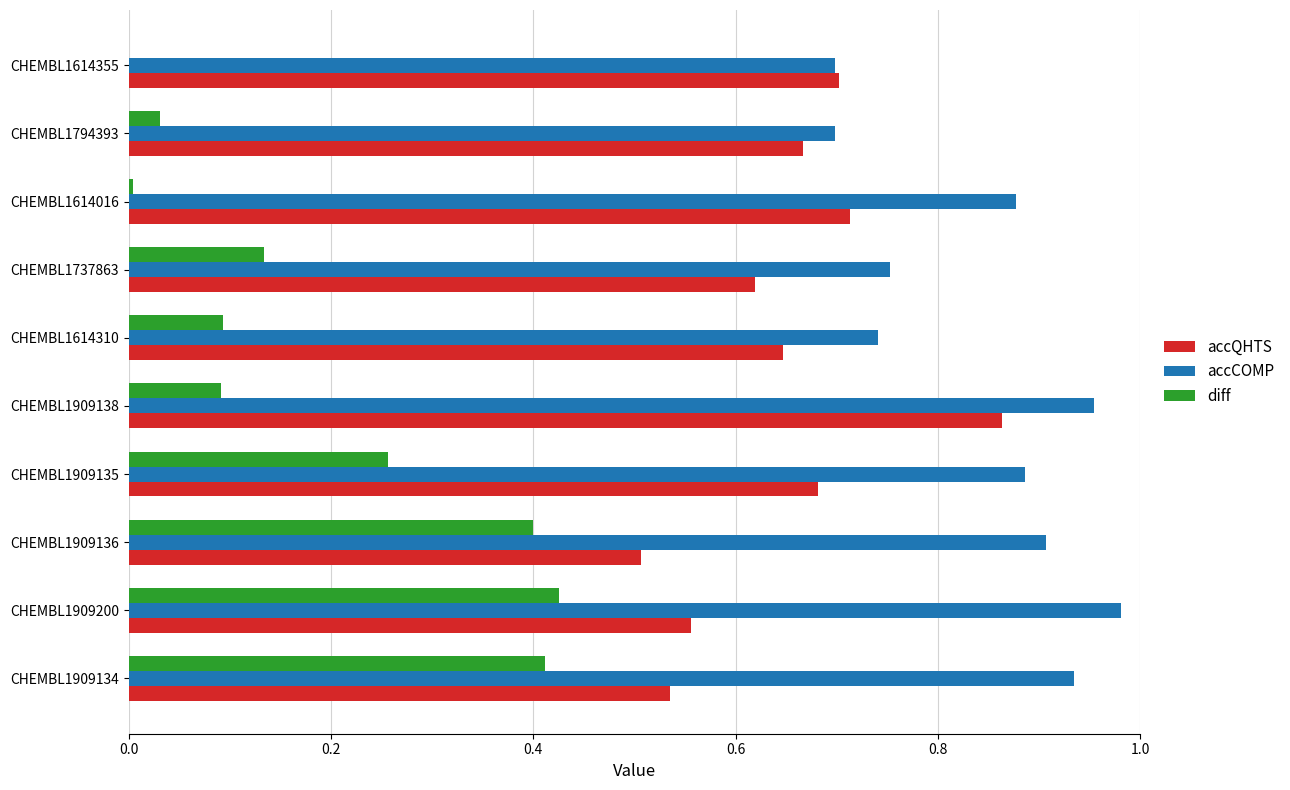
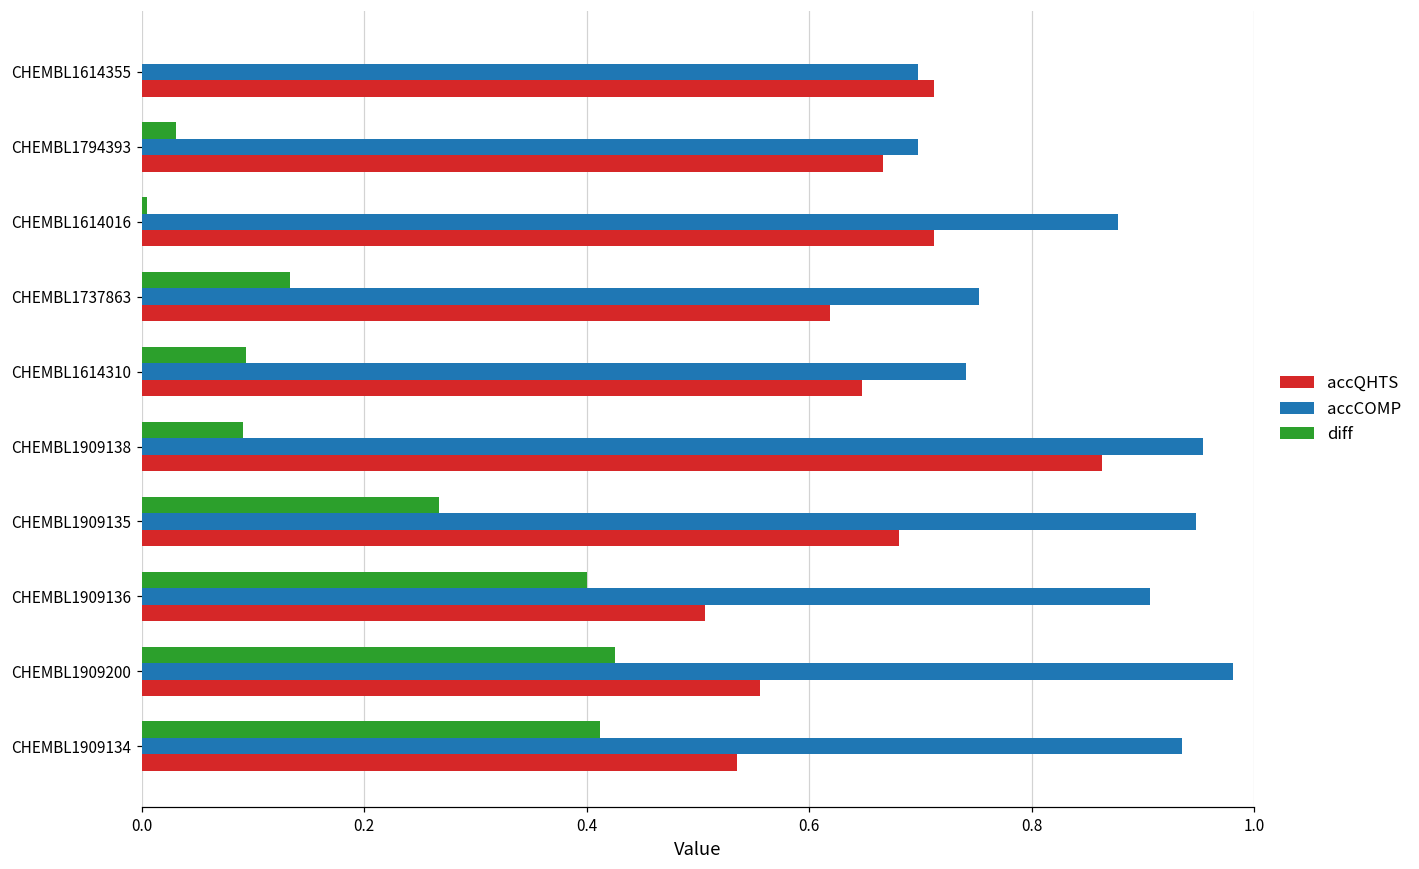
  {
    "accQHTS": {
-     "CHEMBL1614355": 0.702,
+     "CHEMBL1614355": 0.712,
      "CHEMBL1794393": 0.667,
      "CHEMBL1614016": 0.713,
      "CHEMBL1737863": 0.619,
      "CHEMBL1614310": 0.647,
      "CHEMBL1909138": 0.863,
      "CHEMBL1909135": 0.681,
      "CHEMBL1909136": 0.506,
      "CHEMBL1909200": 0.556,
      "CHEMBL1909134": 0.535
    },
    "accCOMP": {
      "CHEMBL1614355": 0.698,
      "CHEMBL1794393": 0.698,
      "CHEMBL1614016": 0.878,
      "CHEMBL1737863": 0.753,
      "CHEMBL1614310": 0.741,
      "CHEMBL1909138": 0.954,
-     "CHEMBL1909135": 0.887,
+     "CHEMBL1909135": 0.948,
      "CHEMBL1909136": 0.906,
      "CHEMBL1909200": 0.981,
      "CHEMBL1909134": 0.935
    },
    "diff": {
      "CHEMBL1794393": 0.031,
      "CHEMBL1614016": 0.005,
      "CHEMBL1737863": 0.134,
      "CHEMBL1614310": 0.094,
      "CHEMBL1909138": 0.091,
-     "CHEMBL1909135": 0.257,
+     "CHEMBL1909135": 0.267,
      "CHEMBL1909136": 0.400,
      "CHEMBL1909200": 0.425,
      "CHEMBL1909134": 0.412
    }
  }
